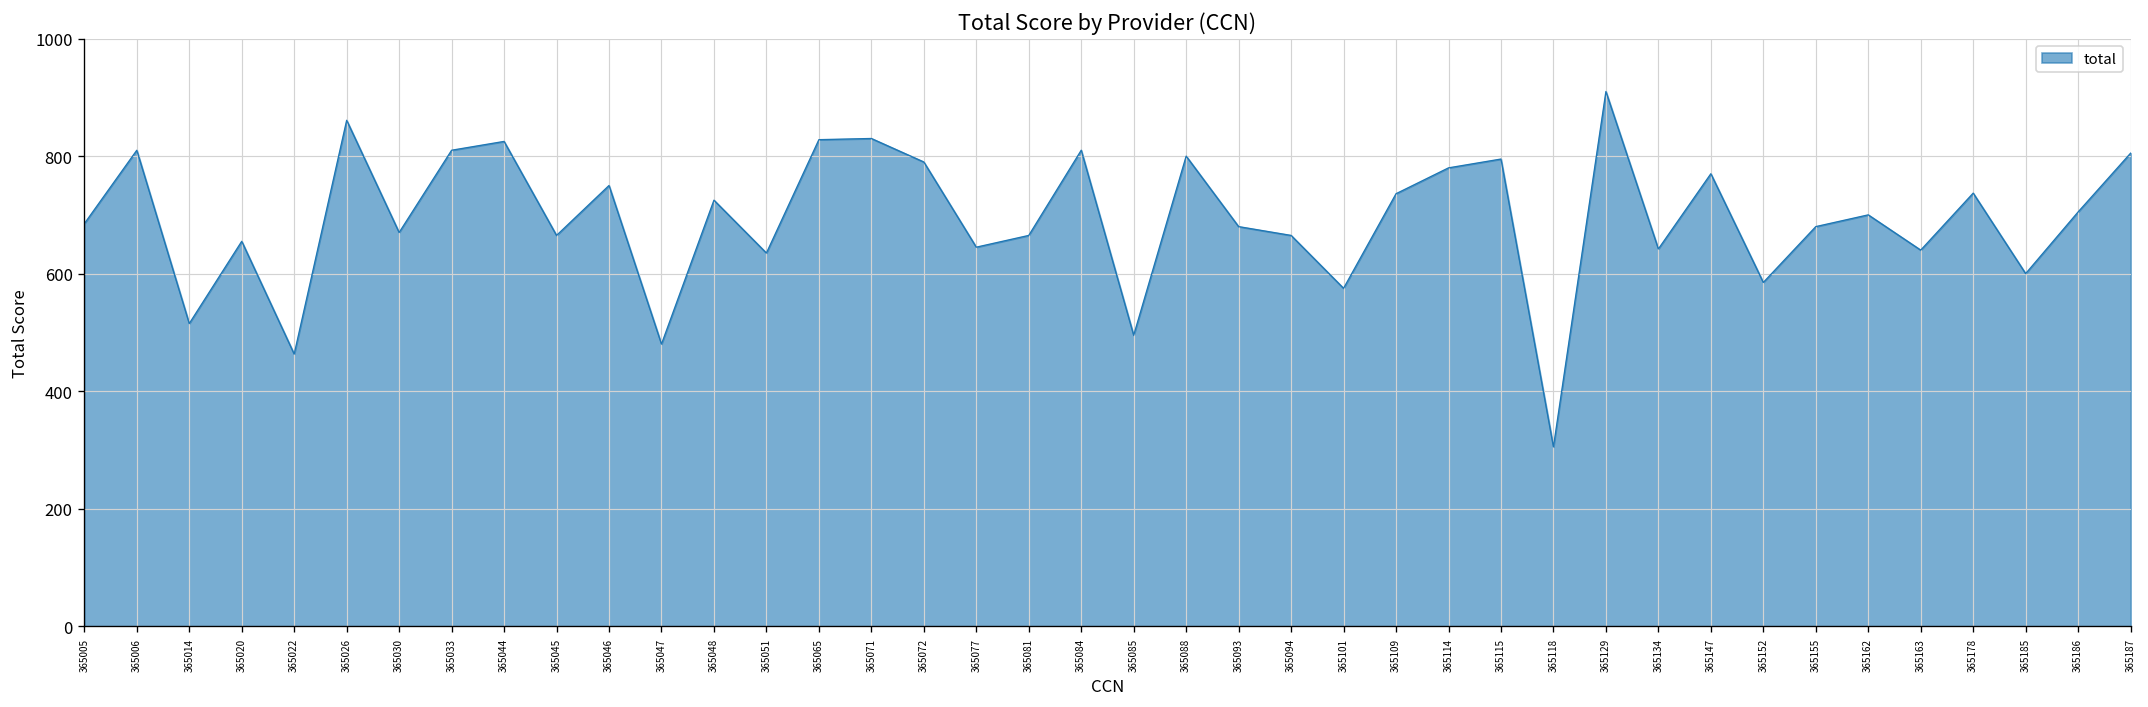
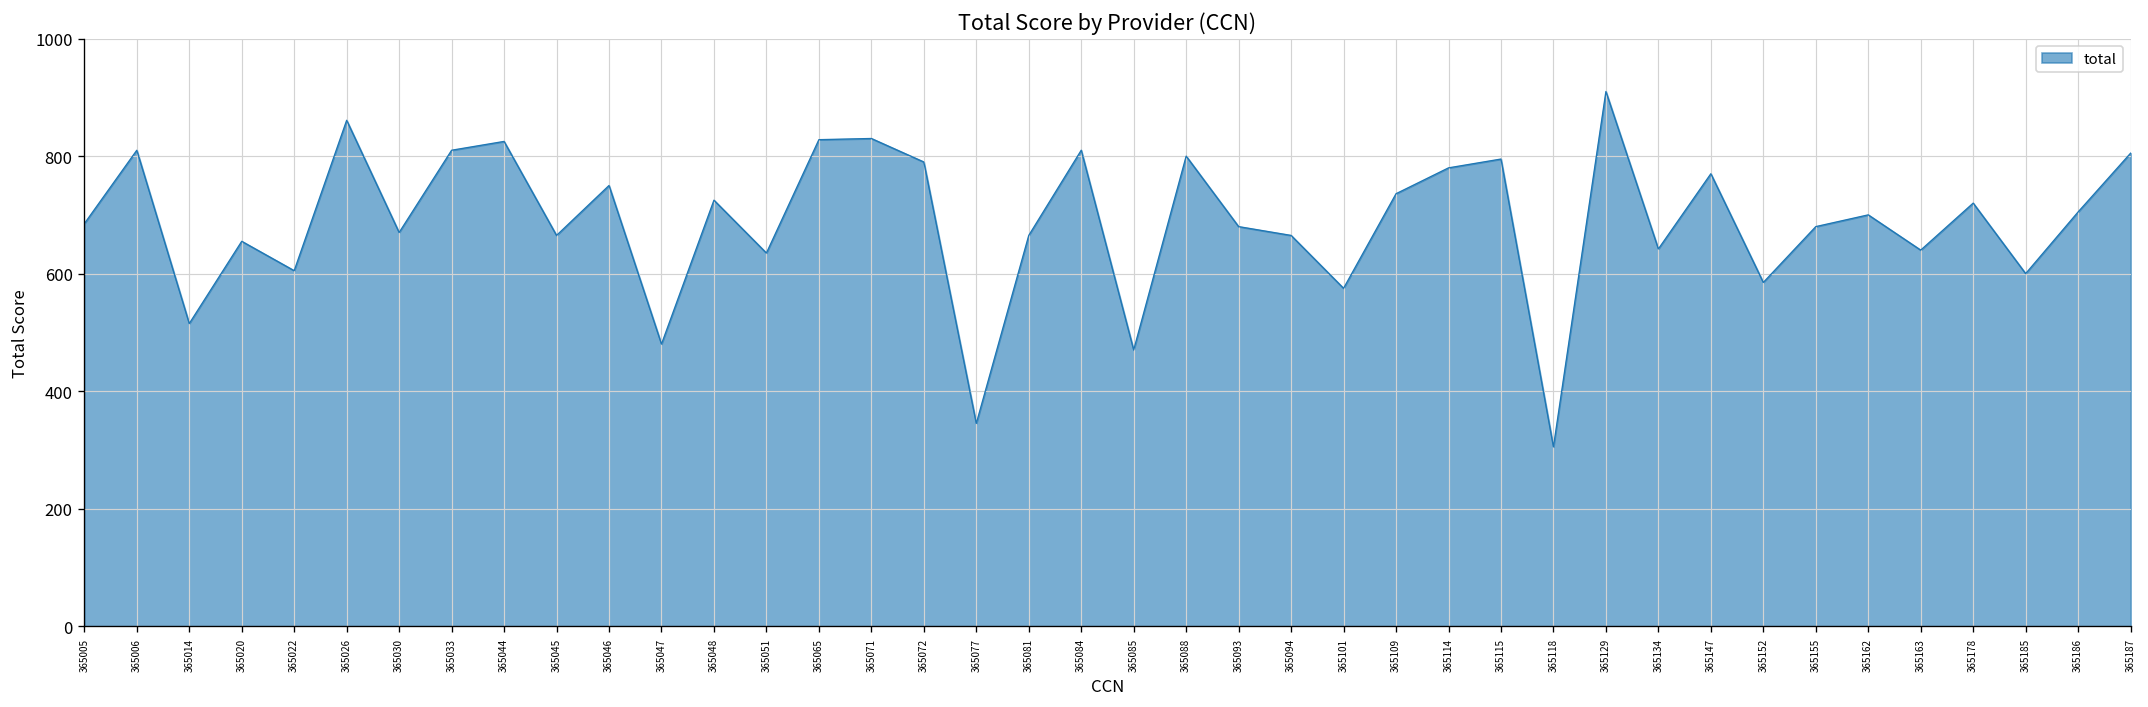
  {
    "365005": 690,
    "365006": 810,
    "365014": 520,
    "365020": 660,
-   "365022": 460,
+   "365022": 610,
    "365026": 860,
    "365030": 670,
    "365033": 810,
    "365044": 830,
    "365045": 670,
    "365046": 750,
    "365047": 480,
    "365048": 730,
    "365051": 640,
    "365065": 830,
    "365071": 830,
    "365072": 790,
-   "365077": 650,
+   "365077": 350,
    "365081": 670,
    "365084": 810,
-   "365085": 500,
+   "365085": 470,
    "365088": 800,
    "365093": 680,
    "365094": 670,
    "365101": 580,
    "365109": 740,
    "365114": 780,
    "365115": 800,
    "365118": 310,
    "365129": 910,
    "365134": 640,
    "365147": 770,
    "365152": 590,
    "365155": 680,
    "365162": 700,
    "365163": 640,
-   "365178": 740,
+   "365178": 720,
    "365185": 600,
    "365186": 710,
    "365187": 810
  }
